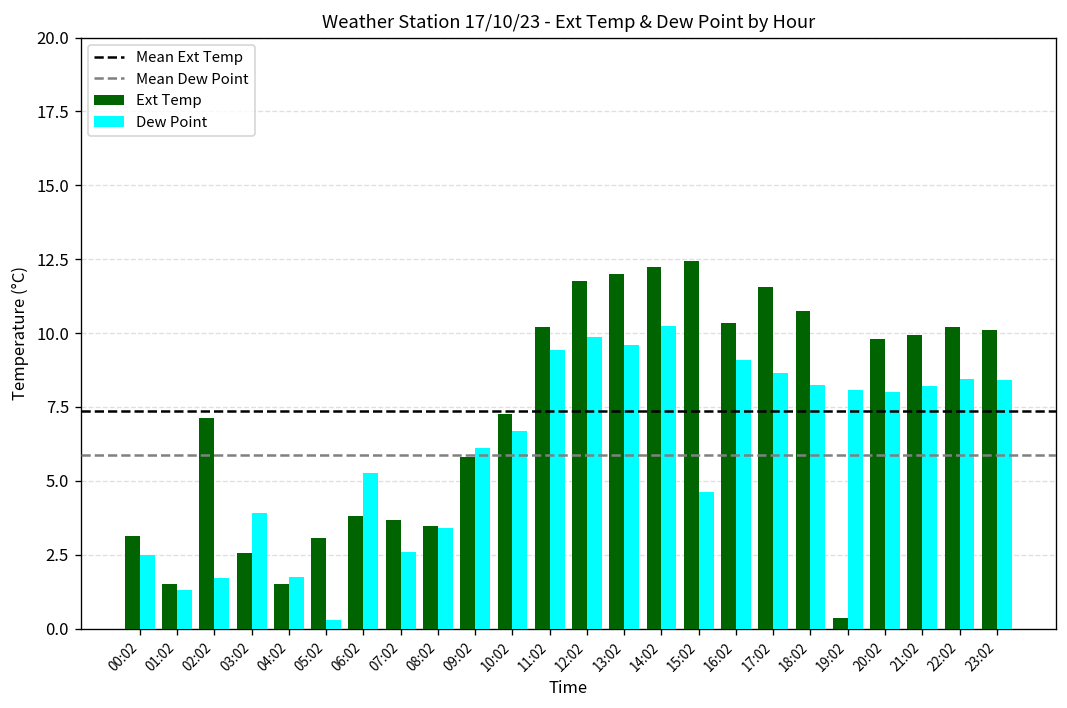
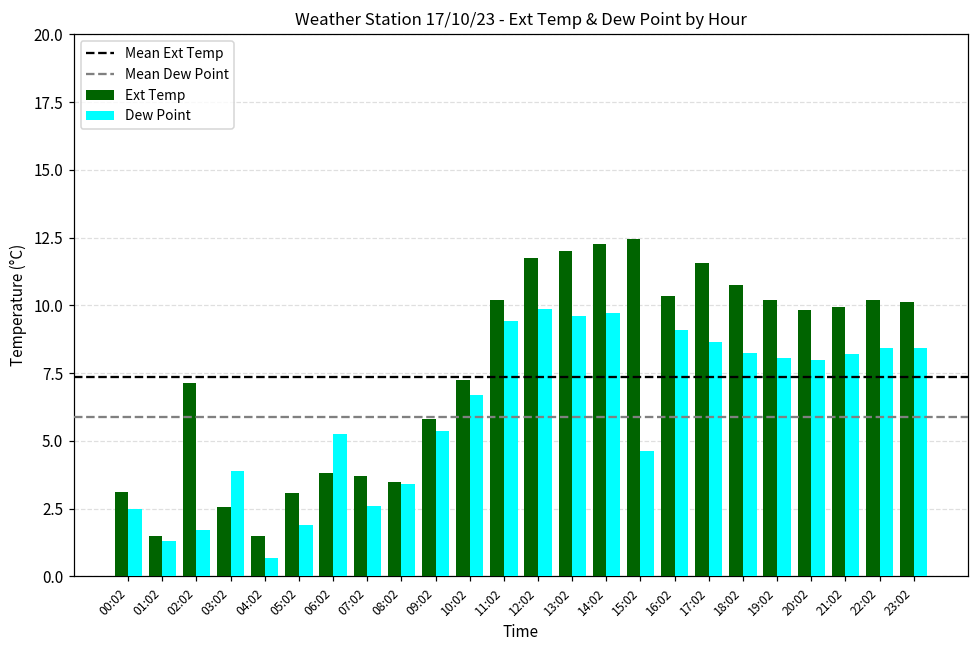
  {
    "Ext Temp": {
      "00:02": 3.1,
      "01:02": 1.5,
      "02:02": 7.1,
      "03:02": 2.6,
      "04:02": 1.5,
      "05:02": 3.1,
      "06:02": 3.8,
      "07:02": 3.7,
      "08:02": 3.5,
      "09:02": 5.8,
      "10:02": 7.3,
      "11:02": 10.2,
      "12:02": 11.8,
      "13:02": 12.0,
      "14:02": 12.3,
      "15:02": 12.4,
      "16:02": 10.3,
      "17:02": 11.6,
      "18:02": 10.8,
-     "19:02": 0.4,
+     "19:02": 10.2,
      "20:02": 9.8,
      "21:02": 9.9,
      "22:02": 10.2,
      "23:02": 10.1
    },
    "Dew Point": {
      "00:02": 2.5,
      "01:02": 1.3,
      "02:02": 1.7,
      "03:02": 3.9,
-     "04:02": 1.7,
-     "05:02": 0.3,
+     "04:02": 0.7,
+     "05:02": 1.9,
      "06:02": 5.3,
      "07:02": 2.6,
      "08:02": 3.4,
-     "09:02": 6.1,
+     "09:02": 5.4,
      "10:02": 6.7,
      "11:02": 9.4,
      "12:02": 9.9,
      "13:02": 9.6,
-     "14:02": 10.2,
+     "14:02": 9.7,
      "15:02": 4.6,
      "16:02": 9.1,
      "17:02": 8.7,
      "18:02": 8.2,
      "19:02": 8.1,
      "20:02": 8.0,
      "21:02": 8.2,
      "22:02": 8.4,
      "23:02": 8.4
    }
  }
